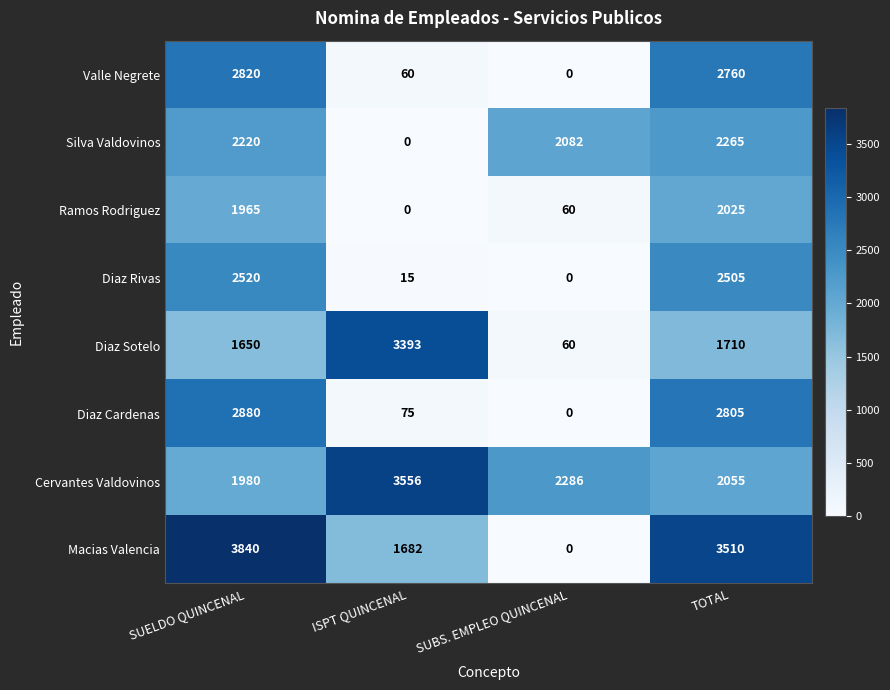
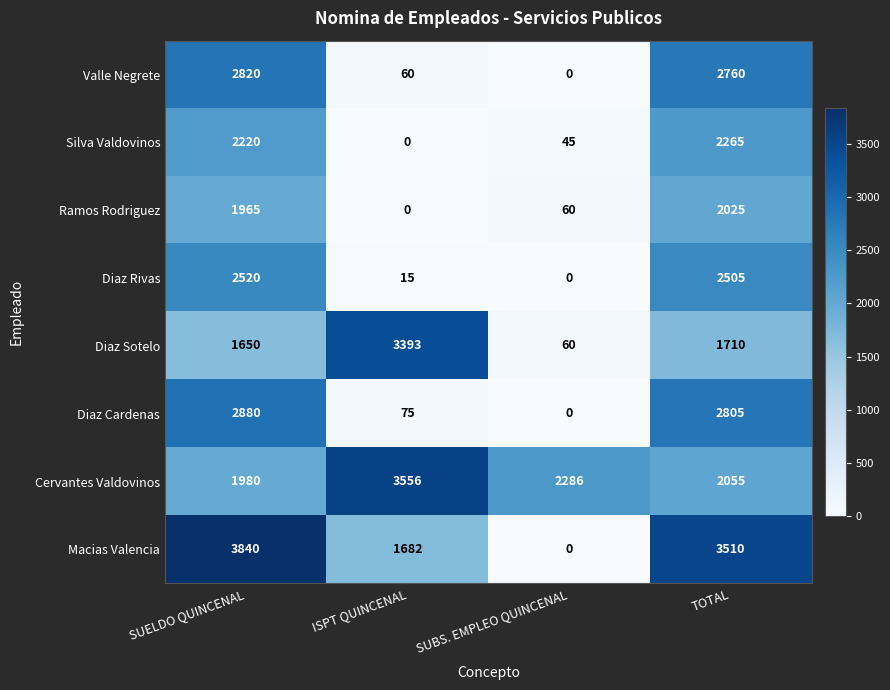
  {
    "Valle Negrete": {
      "SUELDO QUINCENAL": 2820,
      "ISPT QUINCENAL": 60,
      "SUBS. EMPLEO QUINCENAL": 0,
      "TOTAL": 2760
    },
    "Silva Valdovinos": {
      "SUELDO QUINCENAL": 2220,
      "ISPT QUINCENAL": 0,
-     "SUBS. EMPLEO QUINCENAL": 2082,
+     "SUBS. EMPLEO QUINCENAL": 45,
      "TOTAL": 2265
    },
    "Ramos Rodriguez": {
      "SUELDO QUINCENAL": 1965,
      "ISPT QUINCENAL": 0,
      "SUBS. EMPLEO QUINCENAL": 60,
      "TOTAL": 2025
    },
    "Diaz Rivas": {
      "SUELDO QUINCENAL": 2520,
      "ISPT QUINCENAL": 15,
      "SUBS. EMPLEO QUINCENAL": 0,
      "TOTAL": 2505
    },
    "Diaz Sotelo": {
      "SUELDO QUINCENAL": 1650,
      "ISPT QUINCENAL": 3393,
      "SUBS. EMPLEO QUINCENAL": 60,
      "TOTAL": 1710
    },
    "Diaz Cardenas": {
      "SUELDO QUINCENAL": 2880,
      "ISPT QUINCENAL": 75,
      "SUBS. EMPLEO QUINCENAL": 0,
      "TOTAL": 2805
    },
    "Cervantes Valdovinos": {
      "SUELDO QUINCENAL": 1980,
      "ISPT QUINCENAL": 3556,
      "SUBS. EMPLEO QUINCENAL": 2286,
      "TOTAL": 2055
    },
    "Macias Valencia": {
      "SUELDO QUINCENAL": 3840,
      "ISPT QUINCENAL": 1682,
      "SUBS. EMPLEO QUINCENAL": 0,
      "TOTAL": 3510
    }
  }
